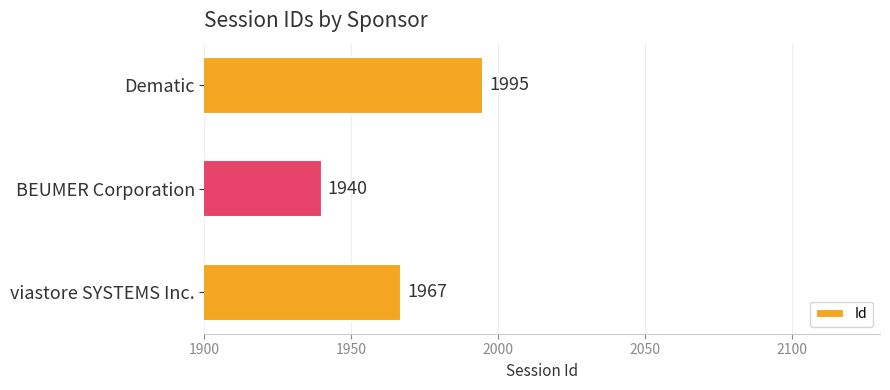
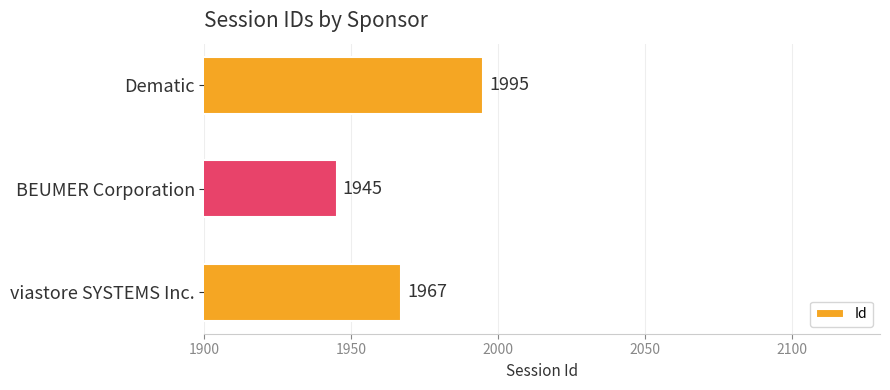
  {
    "Dematic": 1995,
-   "BEUMER Corporation": 1940,
+   "BEUMER Corporation": 1945,
    "viastore SYSTEMS Inc.": 1967
  }
